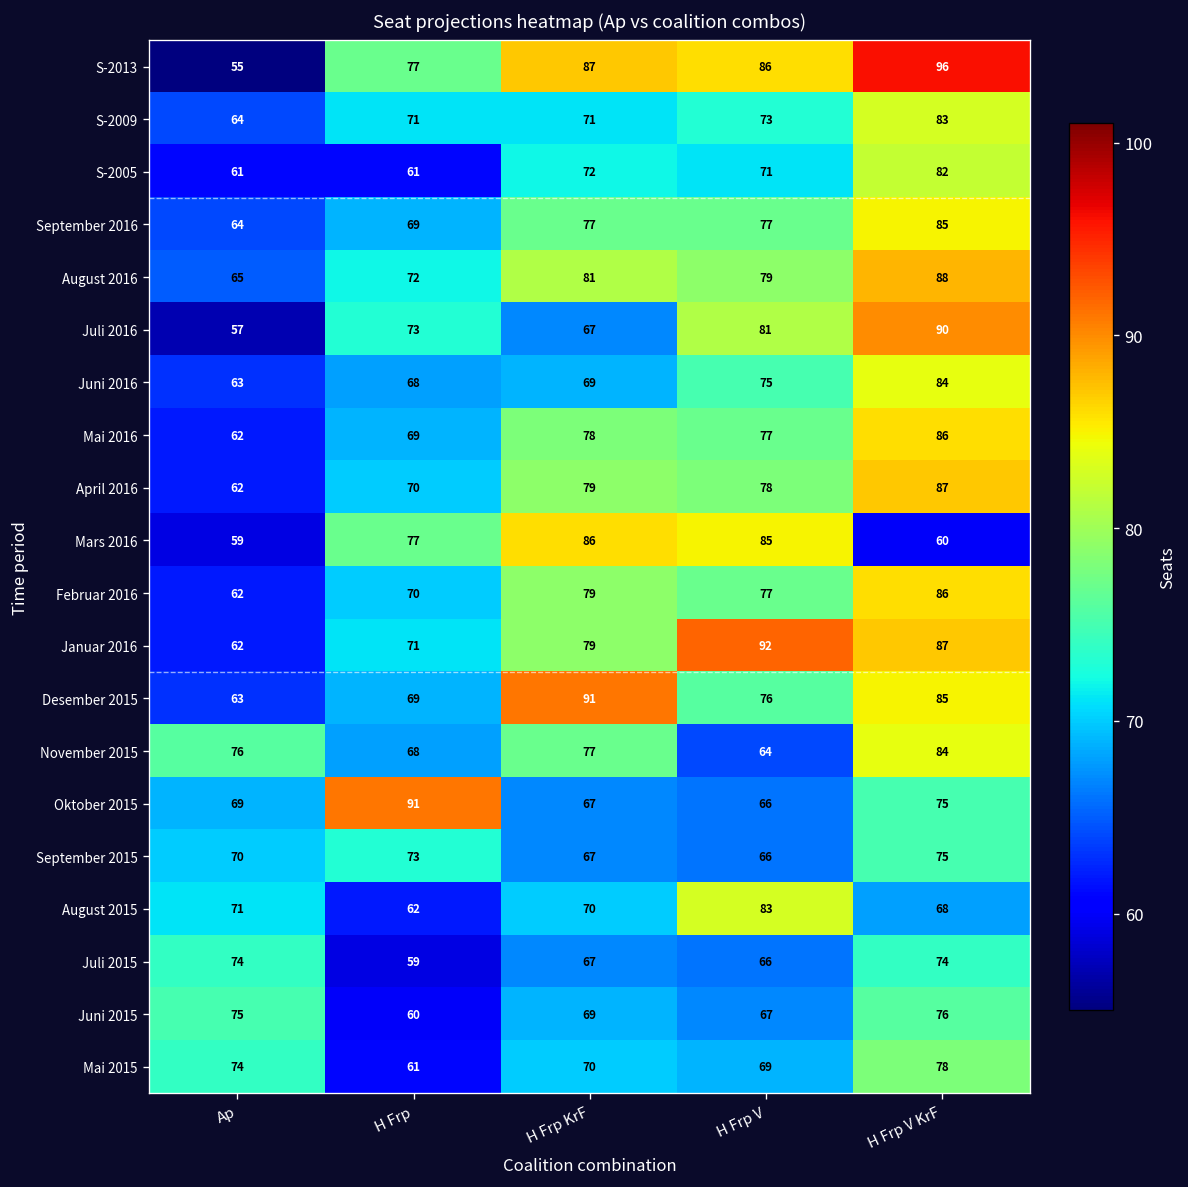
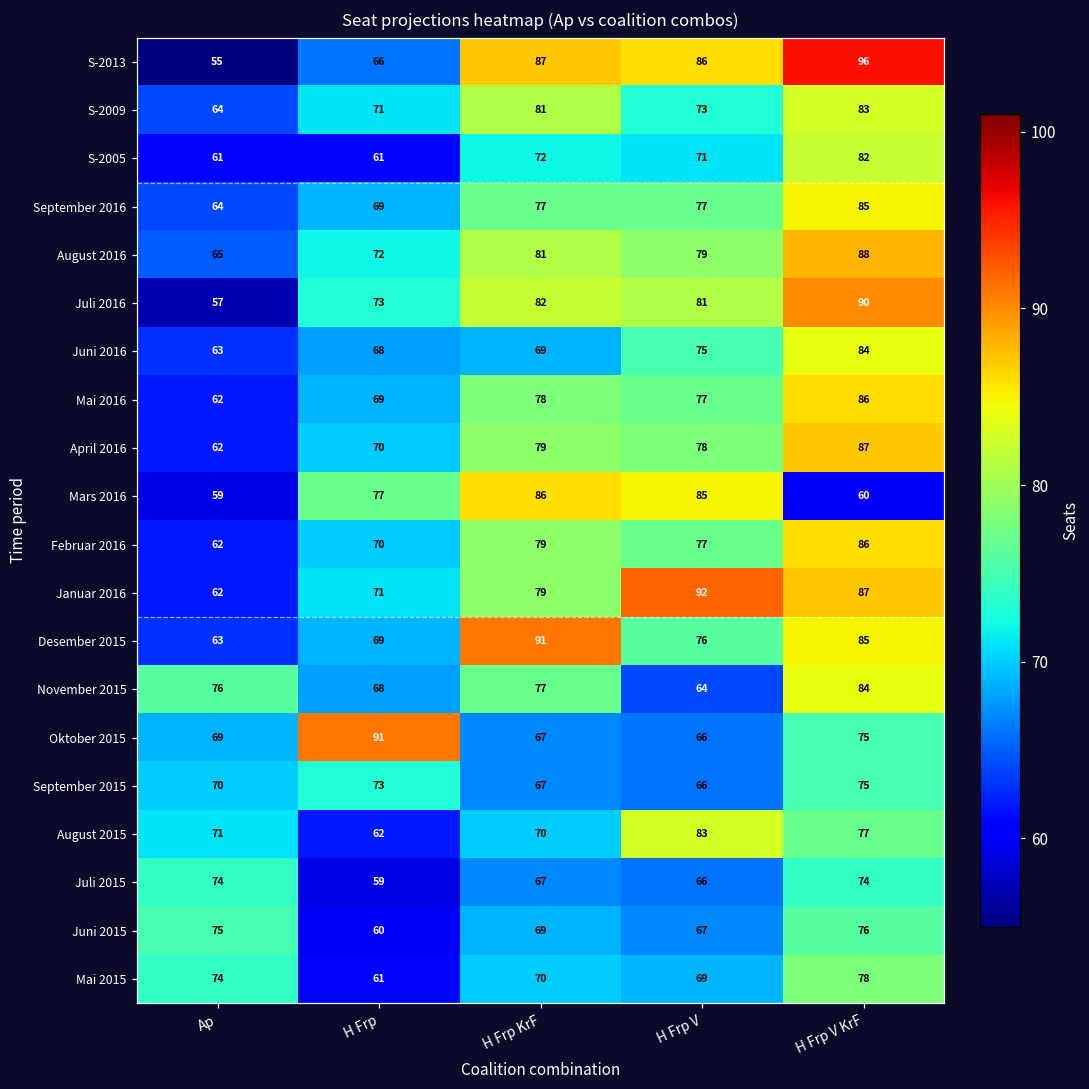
  {
    "S-2013": {
      "Ap": 55,
-     "H Frp": 77,
+     "H Frp": 66,
      "H Frp KrF": 87,
      "H Frp V": 86,
      "H Frp V KrF": 96
    },
    "S-2009": {
      "Ap": 64,
      "H Frp": 71,
-     "H Frp KrF": 71,
+     "H Frp KrF": 81,
      "H Frp V": 73,
      "H Frp V KrF": 83
    },
    "S-2005": {
      "Ap": 61,
      "H Frp": 61,
      "H Frp KrF": 72,
      "H Frp V": 71,
      "H Frp V KrF": 82
    },
    "September 2016": {
      "Ap": 64,
      "H Frp": 69,
      "H Frp KrF": 77,
      "H Frp V": 77,
      "H Frp V KrF": 85
    },
    "August 2016": {
      "Ap": 65,
      "H Frp": 72,
      "H Frp KrF": 81,
      "H Frp V": 79,
      "H Frp V KrF": 88
    },
    "Juli 2016": {
      "Ap": 57,
      "H Frp": 73,
-     "H Frp KrF": 67,
+     "H Frp KrF": 82,
      "H Frp V": 81,
      "H Frp V KrF": 90
    },
    "Juni 2016": {
      "Ap": 63,
      "H Frp": 68,
      "H Frp KrF": 69,
      "H Frp V": 75,
      "H Frp V KrF": 84
    },
    "Mai 2016": {
      "Ap": 62,
      "H Frp": 69,
      "H Frp KrF": 78,
      "H Frp V": 77,
      "H Frp V KrF": 86
    },
    "April 2016": {
      "Ap": 62,
      "H Frp": 70,
      "H Frp KrF": 79,
      "H Frp V": 78,
      "H Frp V KrF": 87
    },
    "Mars 2016": {
      "Ap": 59,
      "H Frp": 77,
      "H Frp KrF": 86,
      "H Frp V": 85,
      "H Frp V KrF": 60
    },
    "Februar 2016": {
      "Ap": 62,
      "H Frp": 70,
      "H Frp KrF": 79,
      "H Frp V": 77,
      "H Frp V KrF": 86
    },
    "Januar 2016": {
      "Ap": 62,
      "H Frp": 71,
      "H Frp KrF": 79,
      "H Frp V": 92,
      "H Frp V KrF": 87
    },
    "Desember 2015": {
      "Ap": 63,
      "H Frp": 69,
      "H Frp KrF": 91,
      "H Frp V": 76,
      "H Frp V KrF": 85
    },
    "November 2015": {
      "Ap": 76,
      "H Frp": 68,
      "H Frp KrF": 77,
      "H Frp V": 64,
      "H Frp V KrF": 84
    },
    "Oktober 2015": {
      "Ap": 69,
      "H Frp": 91,
      "H Frp KrF": 67,
      "H Frp V": 66,
      "H Frp V KrF": 75
    },
    "September 2015": {
      "Ap": 70,
      "H Frp": 73,
      "H Frp KrF": 67,
      "H Frp V": 66,
      "H Frp V KrF": 75
    },
    "August 2015": {
      "Ap": 71,
      "H Frp": 62,
      "H Frp KrF": 70,
      "H Frp V": 83,
-     "H Frp V KrF": 68
+     "H Frp V KrF": 77
    },
    "Juli 2015": {
      "Ap": 74,
      "H Frp": 59,
      "H Frp KrF": 67,
      "H Frp V": 66,
      "H Frp V KrF": 74
    },
    "Juni 2015": {
      "Ap": 75,
      "H Frp": 60,
      "H Frp KrF": 69,
      "H Frp V": 67,
      "H Frp V KrF": 76
    },
    "Mai 2015": {
      "Ap": 74,
      "H Frp": 61,
      "H Frp KrF": 70,
      "H Frp V": 69,
      "H Frp V KrF": 78
    }
  }
